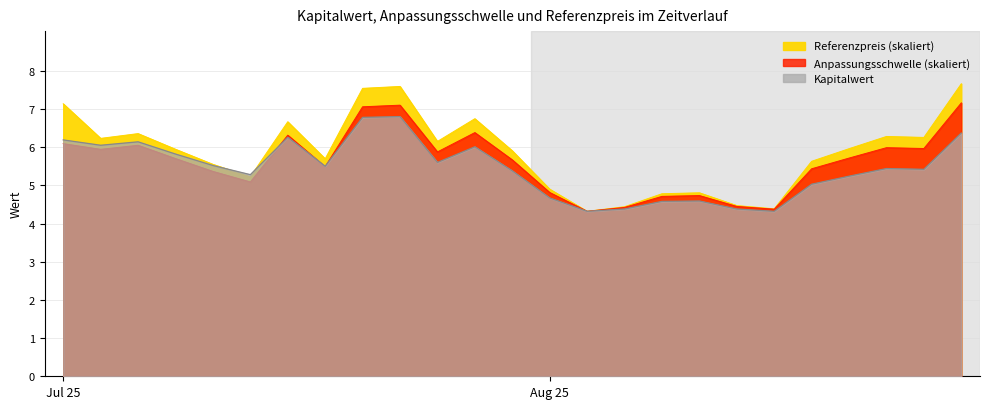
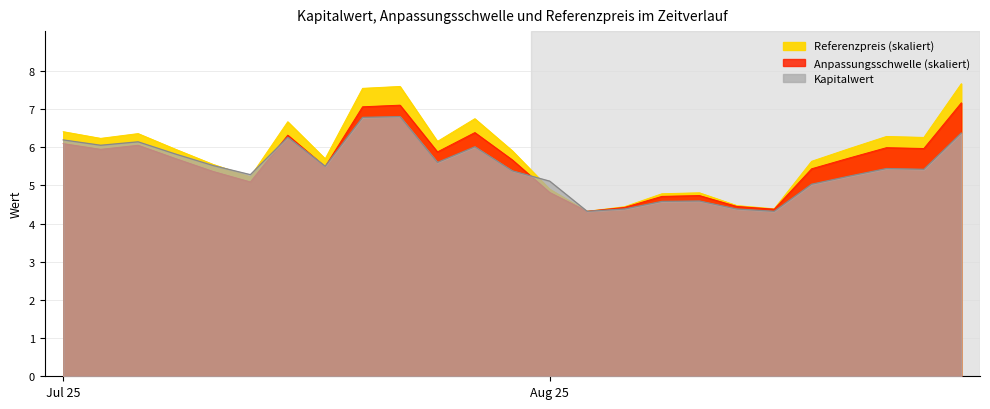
  {
    "Referenzpreis (skaliert)": {
-     "Jul 25": 7.1,
+     "Jul 25": 6.4,
      "Aug 25": 4.9
    },
    "Anpassungsschwelle (skaliert)": {
      "Jul 25": 6.1,
      "Aug 25": 4.8
    },
    "Kapitalwert": {
      "Jul 25": 6.2,
-     "Aug 25": 4.7
+     "Aug 25": 5.1
    }
  }
